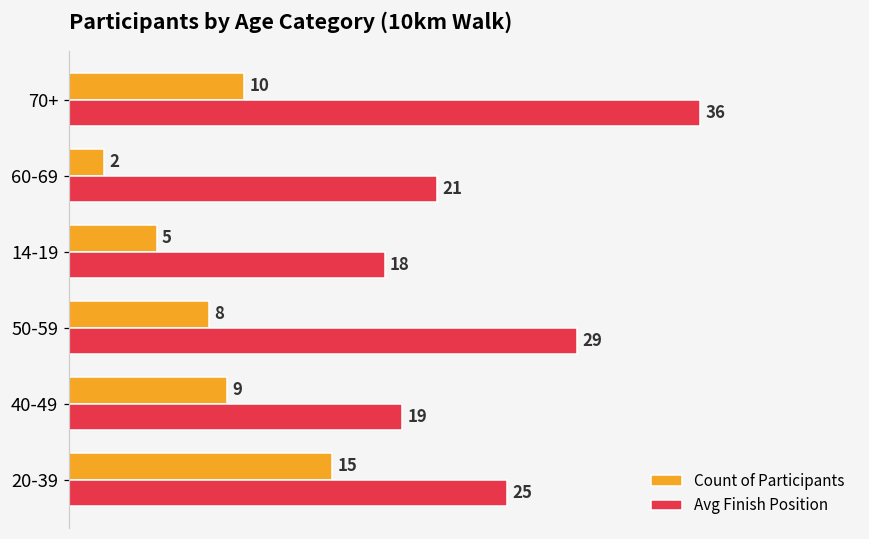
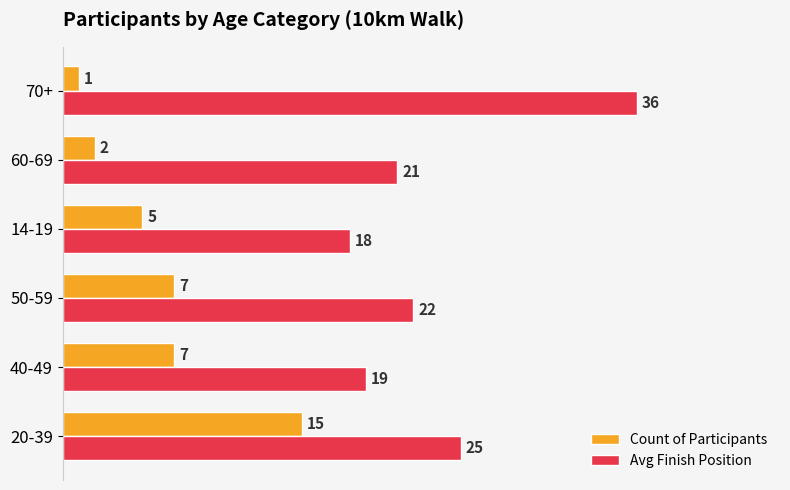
  {
    "Count of Participants": {
-     "70+": 10,
+     "70+": 1,
      "60-69": 2,
      "14-19": 5,
-     "50-59": 8,
-     "40-49": 9,
+     "50-59": 7,
+     "40-49": 7,
      "20-39": 15
    },
    "Avg Finish Position": {
      "70+": 36,
      "60-69": 21,
      "14-19": 18,
-     "50-59": 29,
+     "50-59": 22,
      "40-49": 19,
      "20-39": 25
    }
  }
